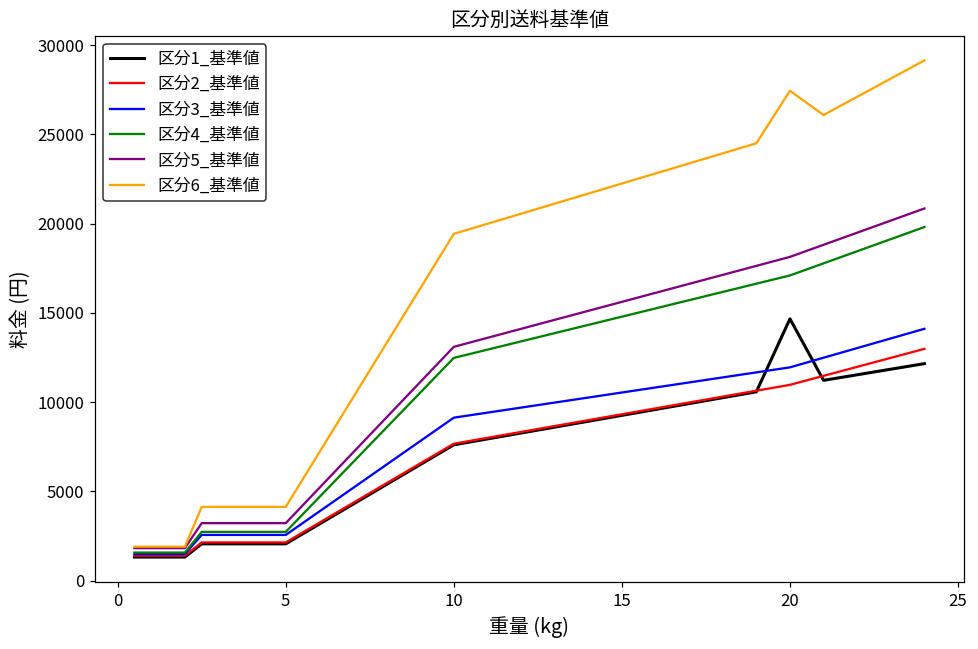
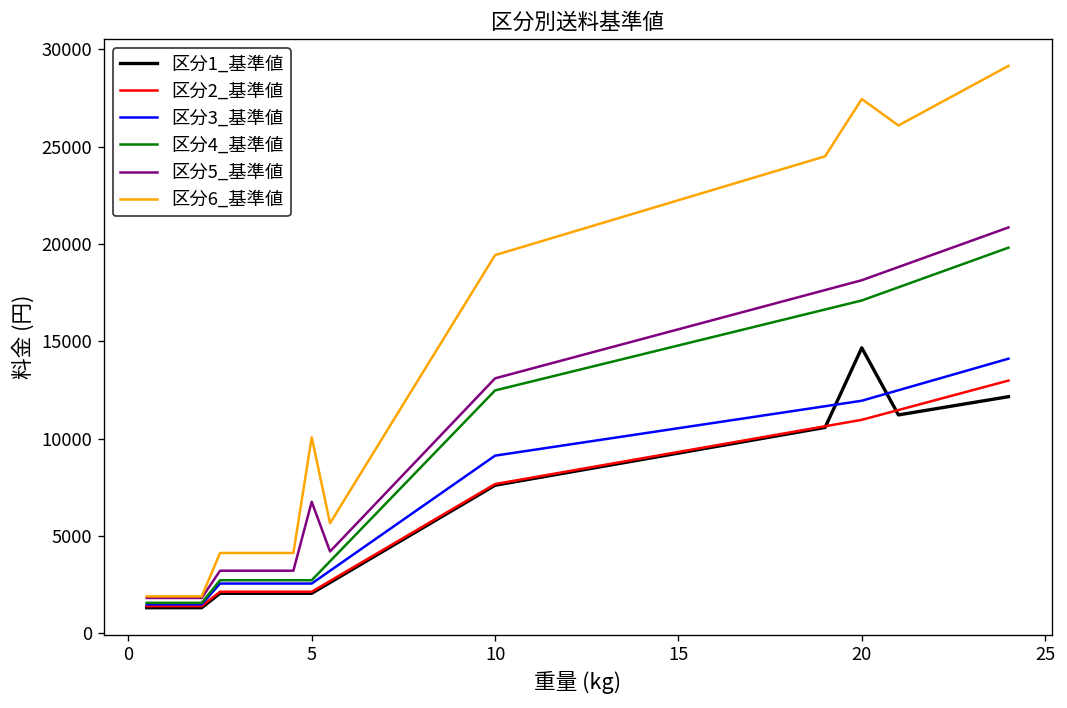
  {
    "区分1_基準値": {
      "20": 14700
    },
    "区分2_基準値": {
      "20": 11000
    },
    "区分3_基準値": {
      "5": 2600,
      "10": 9100,
      "15": 10500,
      "20": 12000
    },
    "区分4_基準値": {
      "5": 2700,
      "10": 12500,
      "15": 14800,
      "20": 17100
    },
    "区分5_基準値": {
-     "5": 3200,
+     "5": 6800,
      "10": 13100,
      "15": 15600,
      "20": 18100
    },
    "区分6_基準値": {
-     "5": 4100,
+     "5": 10100,
      "10": 19400,
      "15": 22300,
      "20": 27400
    }
  }
